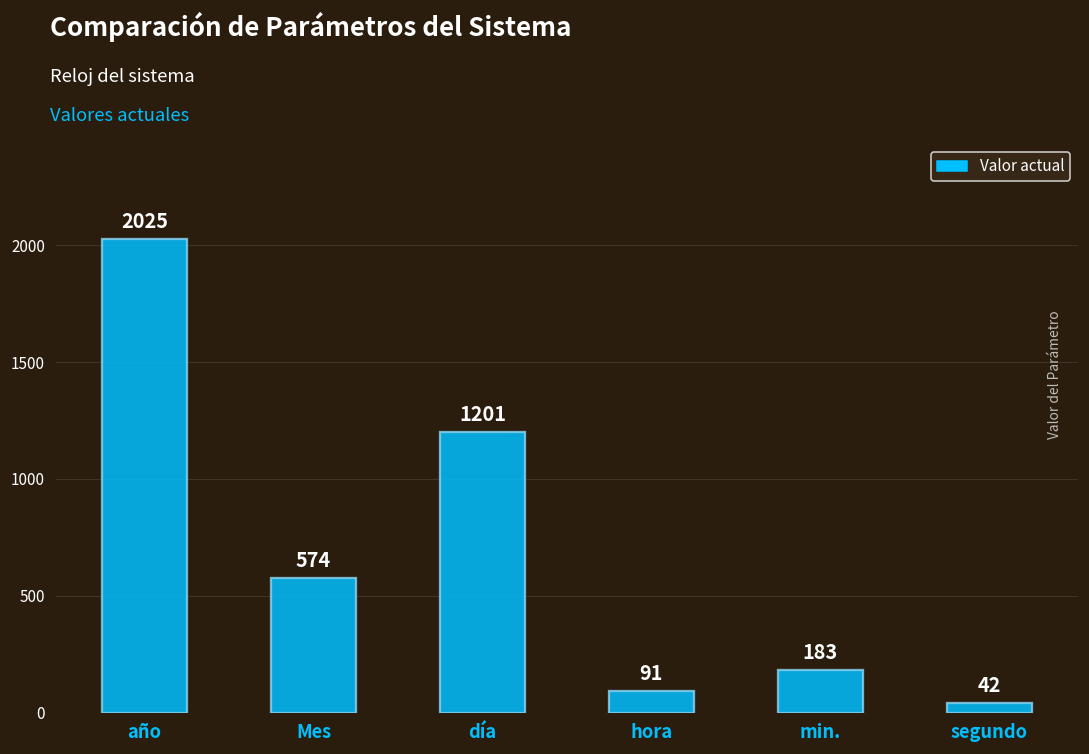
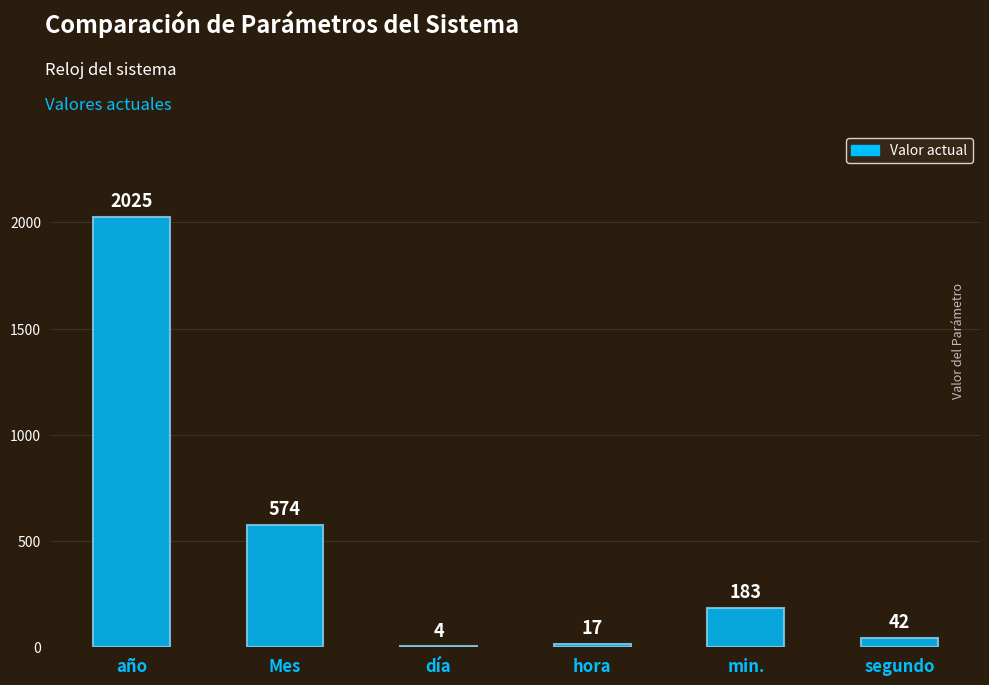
  {
    "año": 2025,
    "Mes": 574,
-   "día": 1201,
-   "hora": 91,
+   "día": 4,
+   "hora": 17,
    "min.": 183,
    "segundo": 42
  }
